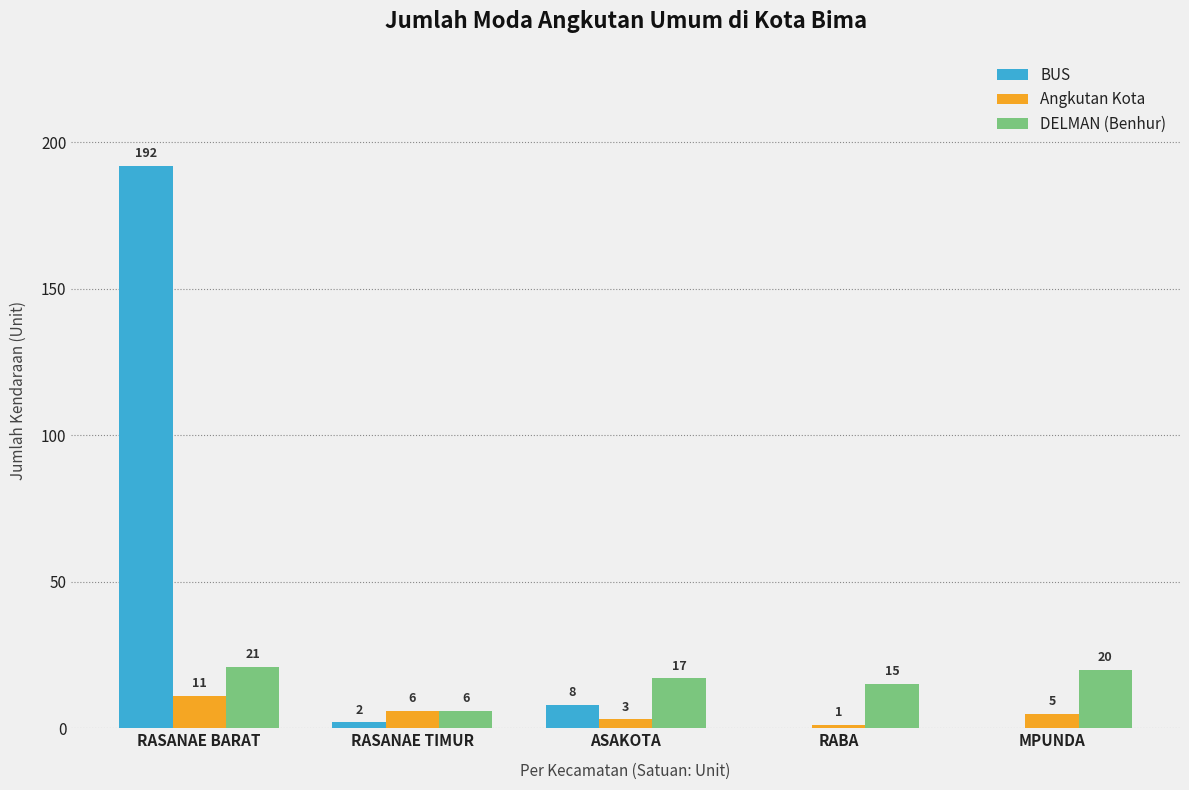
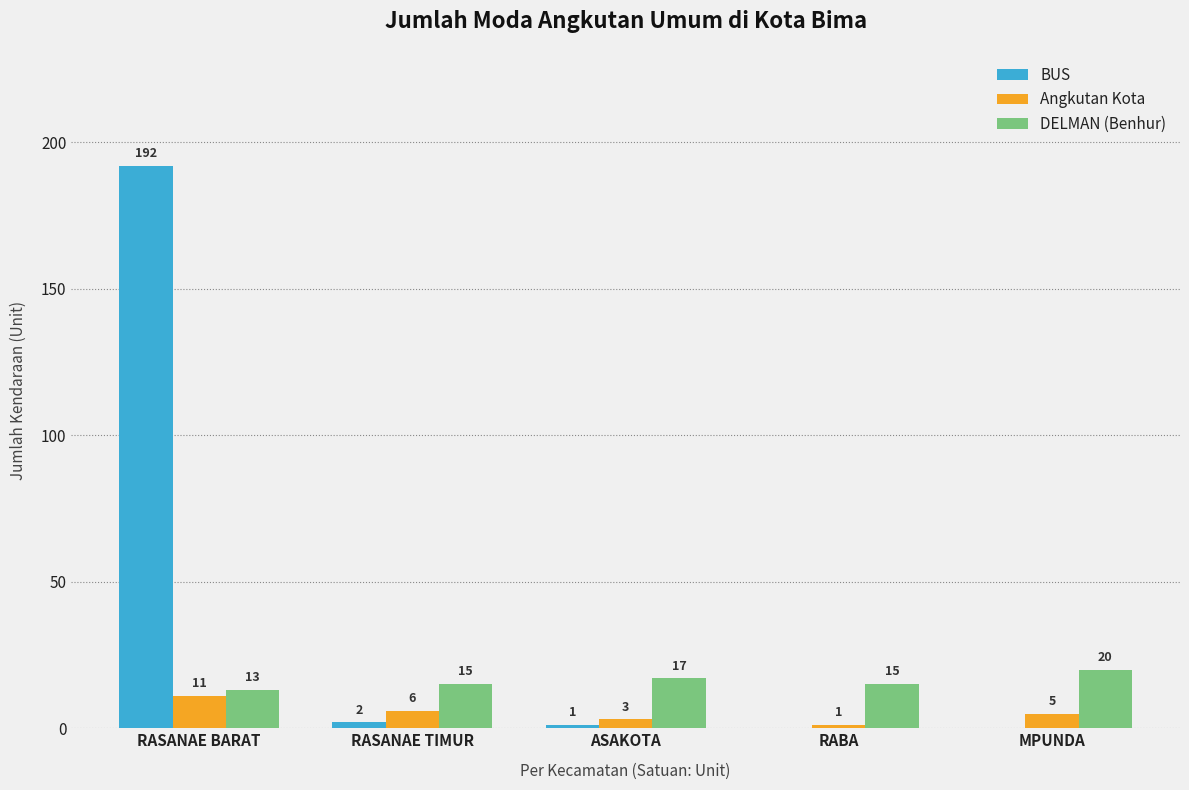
  {
    "BUS": {
      "RASANAE BARAT": 192,
      "RASANAE TIMUR": 2,
-     "ASAKOTA": 8
+     "ASAKOTA": 1
    },
    "Angkutan Kota": {
      "RASANAE BARAT": 11,
      "RASANAE TIMUR": 6,
      "ASAKOTA": 3,
      "RABA": 1,
      "MPUNDA": 5
    },
    "DELMAN (Benhur)": {
-     "RASANAE BARAT": 21,
-     "RASANAE TIMUR": 6,
+     "RASANAE BARAT": 13,
+     "RASANAE TIMUR": 15,
      "ASAKOTA": 17,
      "RABA": 15,
      "MPUNDA": 20
    }
  }
